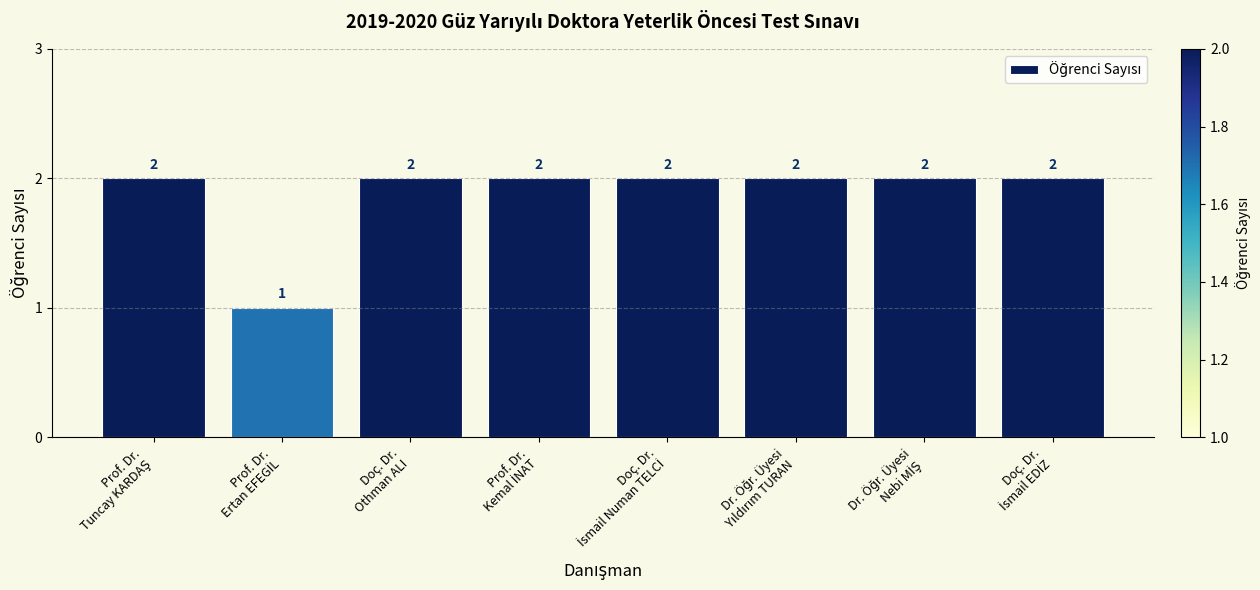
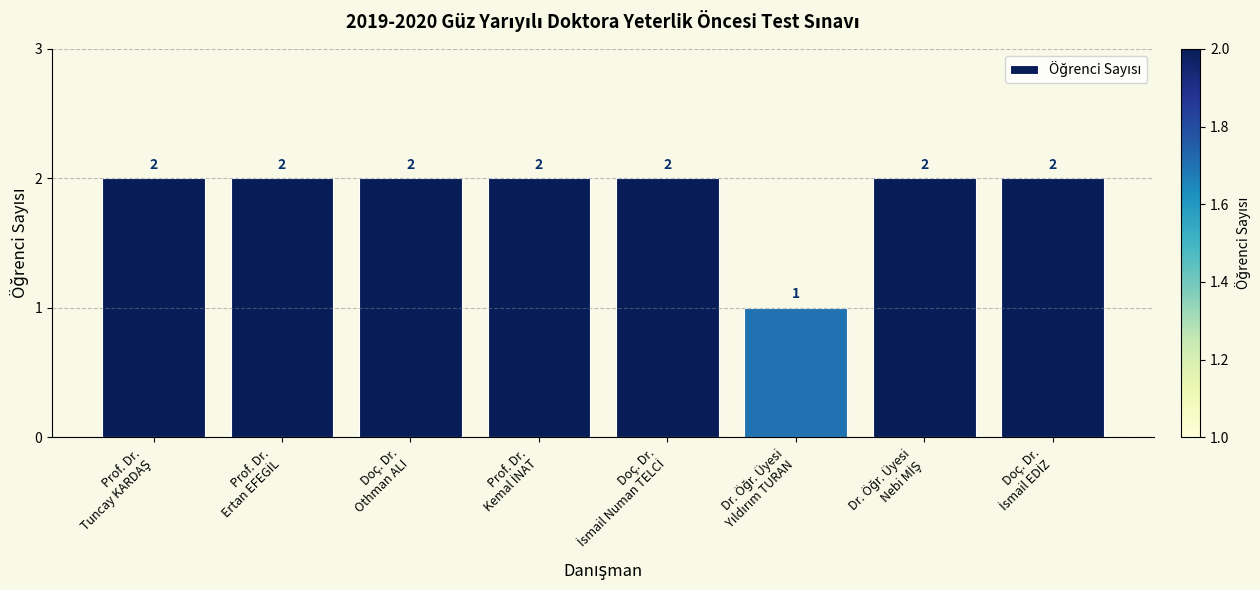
  {
    "Prof. Dr. Tuncay KARDAŞ": 2,
-   "Prof. Dr. Ertan EFEGİL": 1,
+   "Prof. Dr. Ertan EFEGİL": 2,
    "Doç. Dr. Othman ALI": 2,
    "Prof. Dr. Kemal İNAT": 2,
    "Doç. Dr. İsmail Numan TELCİ": 2,
-   "Dr. Öğr. Üyesi Yıldırım TURAN": 2,
+   "Dr. Öğr. Üyesi Yıldırım TURAN": 1,
    "Dr. Öğr. Üyesi Nebi MİŞ": 2,
    "Doç. Dr. İsmail EDİZ": 2
  }
